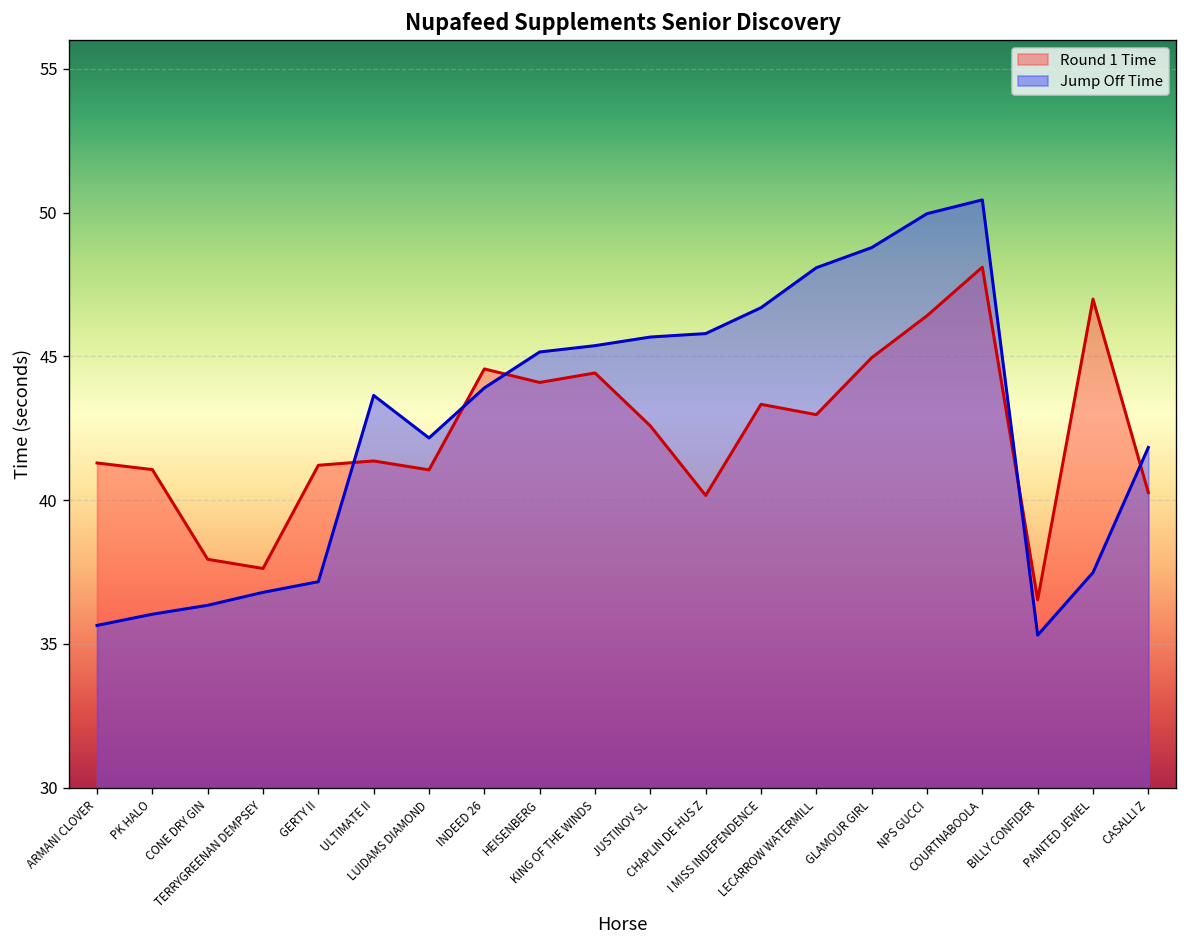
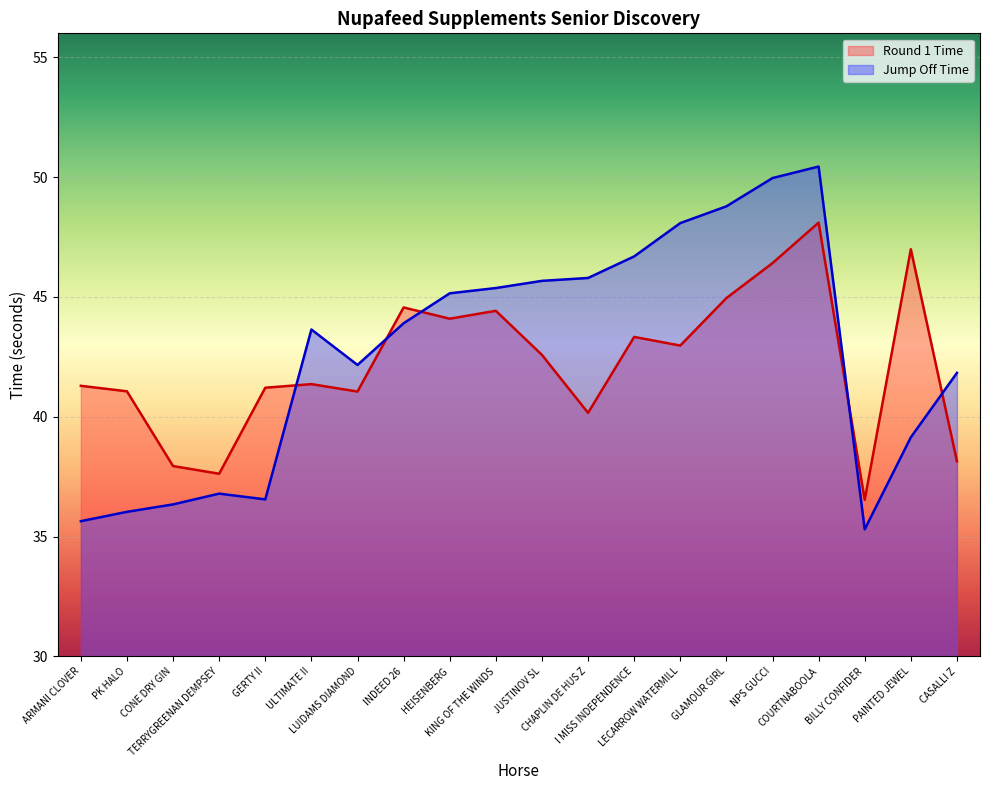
  {
    "Round 1 Time": {
      "ARMANI CLOVER": 41.3,
      "PK HALO": 41.1,
      "CONE DRY GIN": 37.9,
      "TERRYGREENAN DEMPSEY": 37.6,
      "GERTY II": 41.2,
      "ULTIMATE II": 41.4,
      "LUIDAMS DIAMOND": 41.1,
      "INDEED 26": 44.6,
      "HEISENBERG": 44.1,
      "KING OF THE WINDS": 44.4,
      "JUSTINOV SL": 42.6,
      "CHAPLIN DE HUS Z": 40.2,
      "I MISS INDEPENDENCE": 43.3,
      "LECARROW WATERMILL": 43.0,
      "GLAMOUR GIRL": 45.0,
      "NPS GUCCI": 46.4,
      "COURTNABOOLA": 48.1,
      "BILLY CONFIDER": 36.5,
      "PAINTED JEWEL": 47.0,
-     "CASALLI Z": 40.3
+     "CASALLI Z": 38.1
    },
    "Jump Off Time": {
      "ARMANI CLOVER": 35.6,
      "PK HALO": 36.0,
      "CONE DRY GIN": 36.3,
      "TERRYGREENAN DEMPSEY": 36.8,
-     "GERTY II": 37.2,
+     "GERTY II": 36.6,
      "ULTIMATE II": 43.6,
      "LUIDAMS DIAMOND": 42.2,
      "INDEED 26": 43.9,
      "HEISENBERG": 45.2,
      "KING OF THE WINDS": 45.4,
      "JUSTINOV SL": 45.7,
      "CHAPLIN DE HUS Z": 45.8,
      "I MISS INDEPENDENCE": 46.7,
      "LECARROW WATERMILL": 48.1,
      "GLAMOUR GIRL": 48.8,
      "NPS GUCCI": 50.0,
      "COURTNABOOLA": 50.4,
      "BILLY CONFIDER": 35.3,
-     "PAINTED JEWEL": 37.5,
+     "PAINTED JEWEL": 39.1,
      "CASALLI Z": 41.8
    }
  }
